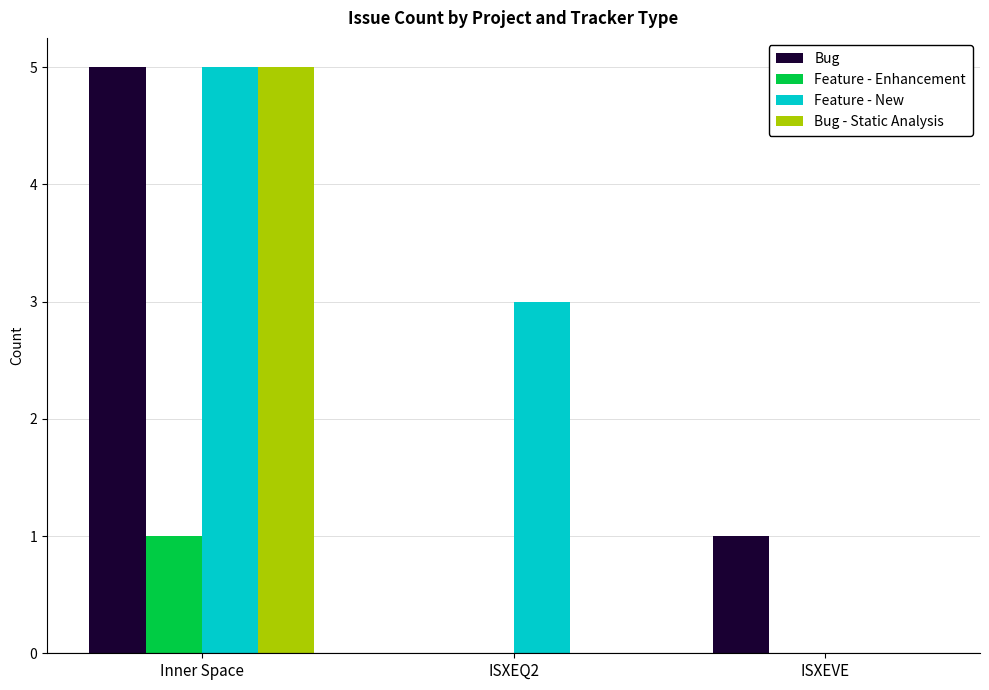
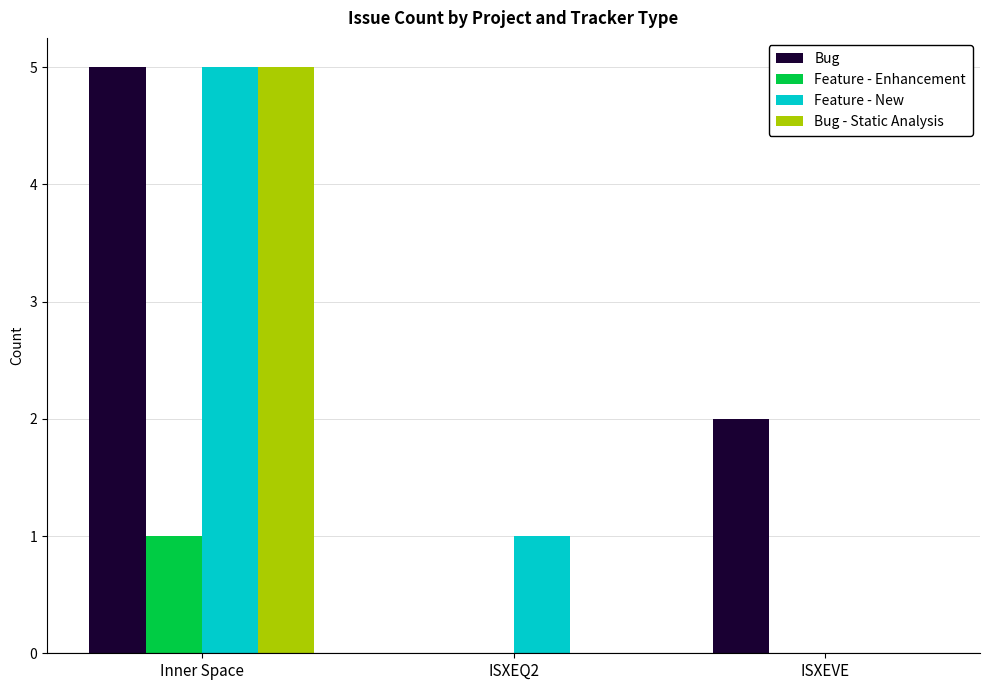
  {
    "Bug": {
      "Inner Space": 5,
      "ISXEQ2": 0,
-     "ISXEVE": 1
+     "ISXEVE": 2
    },
    "Feature - Enhancement": {
      "Inner Space": 1,
      "ISXEQ2": 0,
      "ISXEVE": 0
    },
    "Feature - New": {
      "Inner Space": 5,
-     "ISXEQ2": 3,
+     "ISXEQ2": 1,
      "ISXEVE": 0
    },
    "Bug - Static Analysis": {
      "Inner Space": 5,
      "ISXEQ2": 0,
      "ISXEVE": 0
    }
  }
